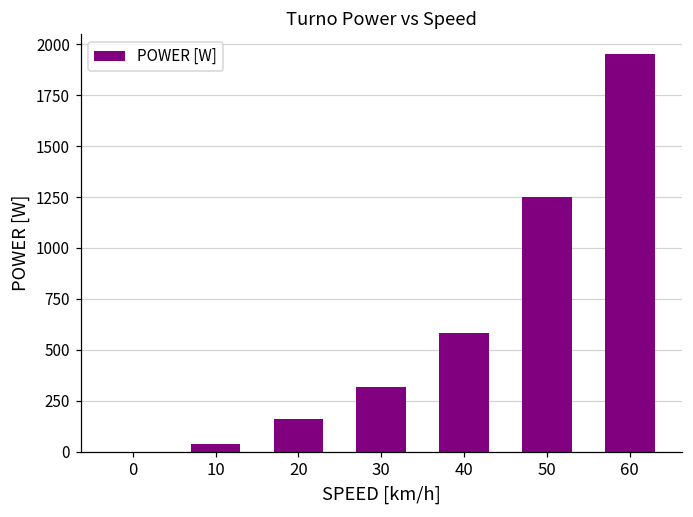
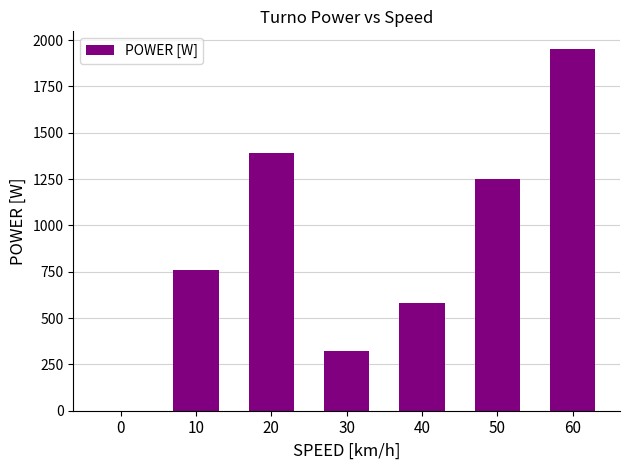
  {
    "0": 0,
-   "10": 40,
-   "20": 160,
+   "10": 760,
+   "20": 1390,
    "30": 320,
    "40": 580,
    "50": 1250,
    "60": 1950
  }
